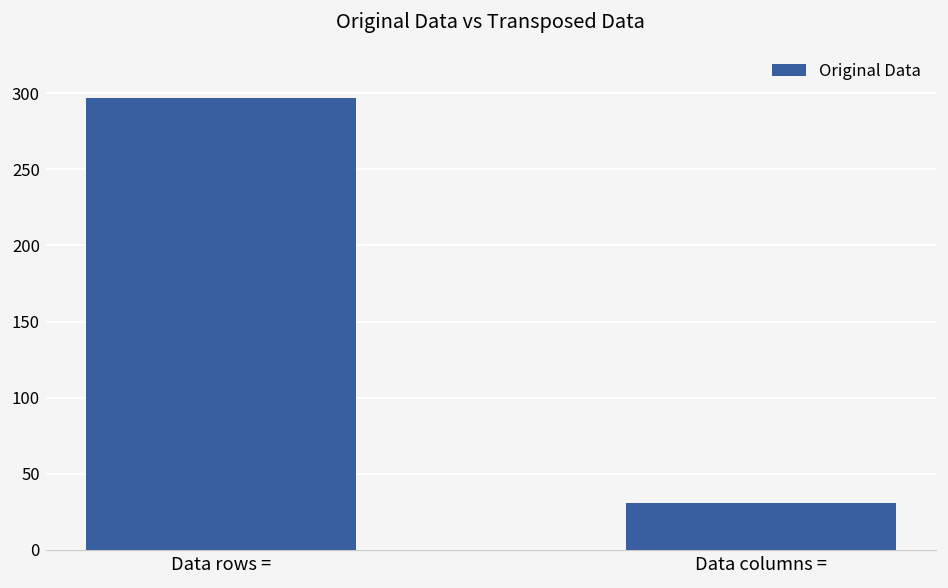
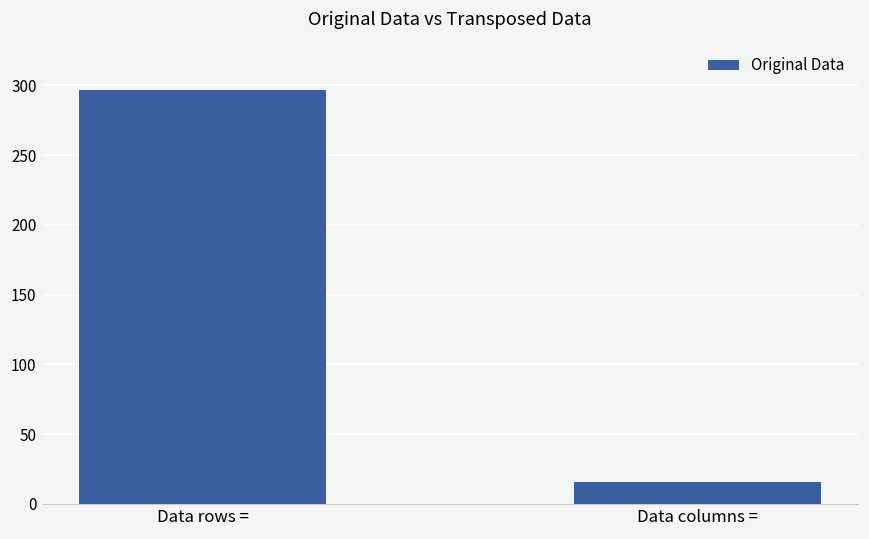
  {
    "Data rows =": 297,
-   "Data columns =": 31
+   "Data columns =": 16
  }
